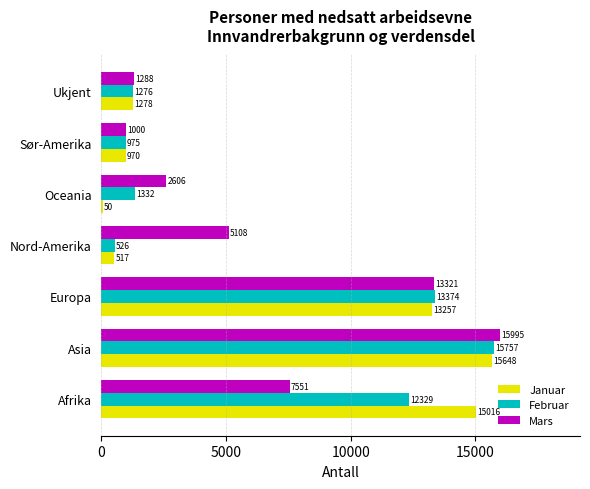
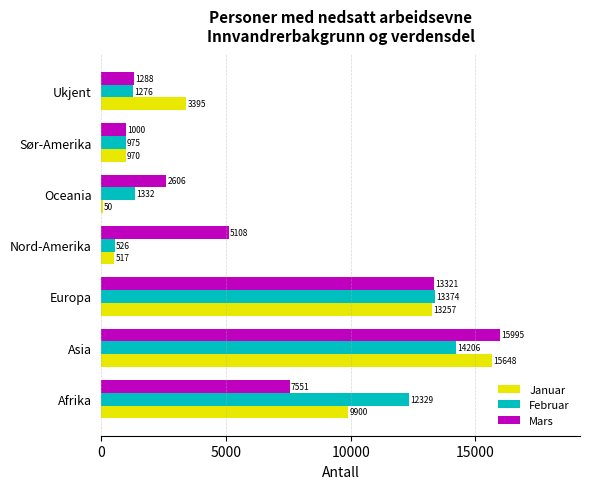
  {
    "Januar": {
-     "Ukjent": 1278,
+     "Ukjent": 3395,
      "Sør-Amerika": 970,
      "Oceania": 50,
      "Nord-Amerika": 517,
      "Europa": 13257,
      "Asia": 15648,
-     "Afrika": 15016
+     "Afrika": 9900
    },
    "Februar": {
      "Ukjent": 1276,
      "Sør-Amerika": 975,
      "Oceania": 1332,
      "Nord-Amerika": 526,
      "Europa": 13374,
-     "Asia": 15757,
+     "Asia": 14206,
      "Afrika": 12329
    },
    "Mars": {
      "Ukjent": 1288,
      "Sør-Amerika": 1000,
      "Oceania": 2606,
      "Nord-Amerika": 5108,
      "Europa": 13321,
      "Asia": 15995,
      "Afrika": 7551
    }
  }
